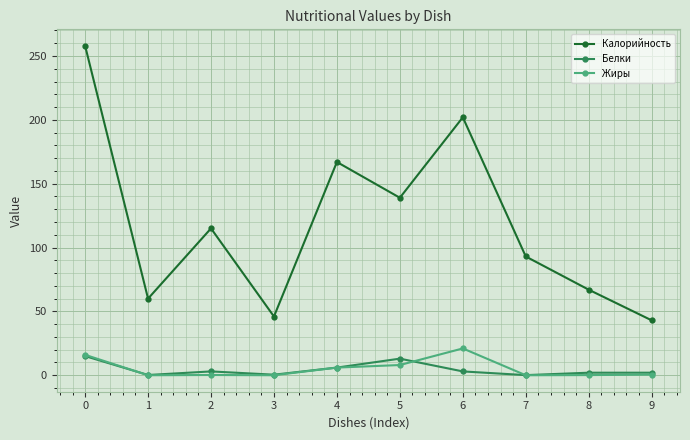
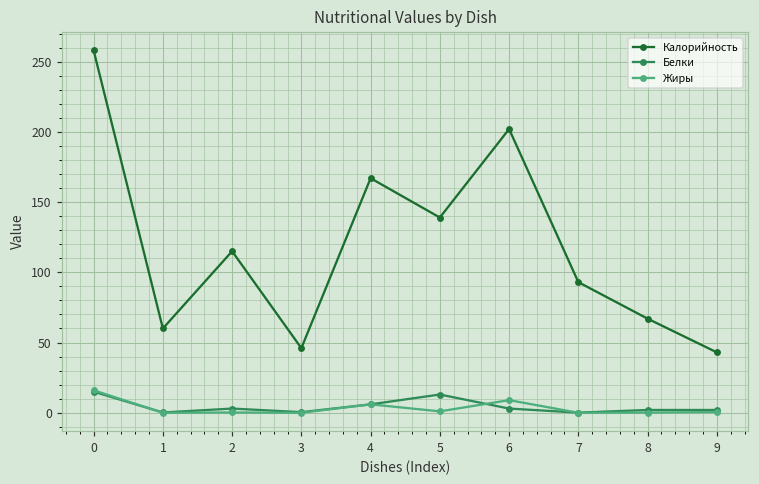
  {
    "Жиры": {
      "2": 0,
-     "5": 8,
-     "6": 21
+     "5": 1,
+     "6": 9
    }
  }
